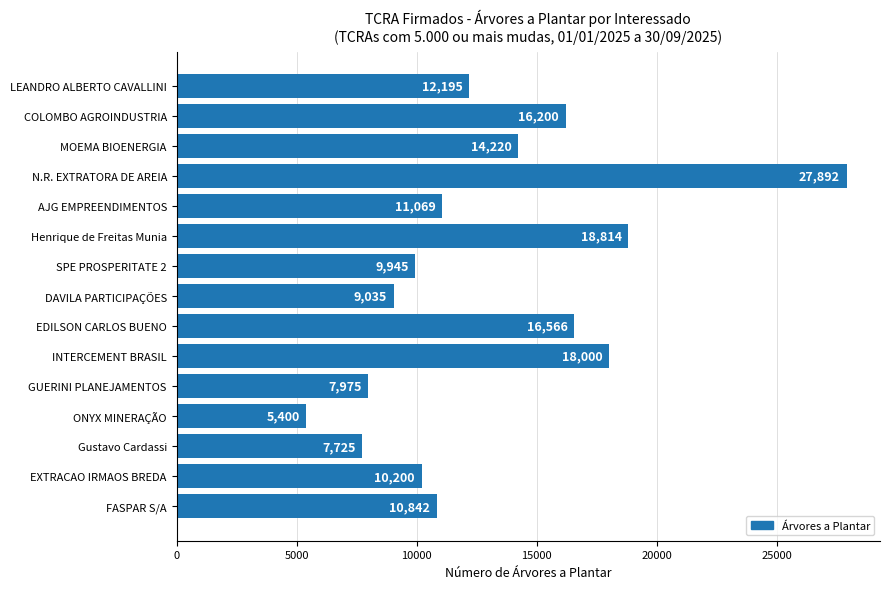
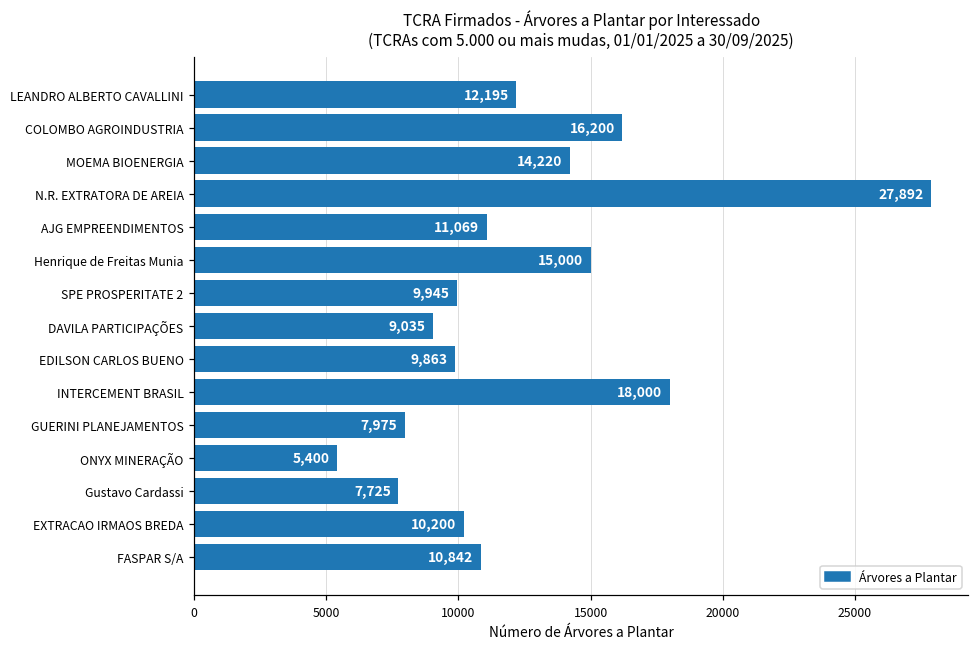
  {
    "LEANDRO ALBERTO CAVALLINI": "12,195",
    "COLOMBO AGROINDUSTRIA": "16,200",
    "MOEMA BIOENERGIA": "14,220",
    "N.R. EXTRATORA DE AREIA": "27,892",
    "AJG EMPREENDIMENTOS": "11,069",
-   "Henrique de Freitas Munia": "18,814",
+   "Henrique de Freitas Munia": "15,000",
    "SPE PROSPERITATE 2": "9,945",
    "DAVILA PARTICIPAÇÕES": "9,035",
-   "EDILSON CARLOS BUENO": "16,566",
+   "EDILSON CARLOS BUENO": "9,863",
    "INTERCEMENT BRASIL": "18,000",
    "GUERINI PLANEJAMENTOS": "7,975",
    "ONYX MINERAÇÃO": "5,400",
    "Gustavo Cardassi": "7,725",
    "EXTRACAO IRMAOS BREDA": "10,200",
    "FASPAR S/A": "10,842"
  }
